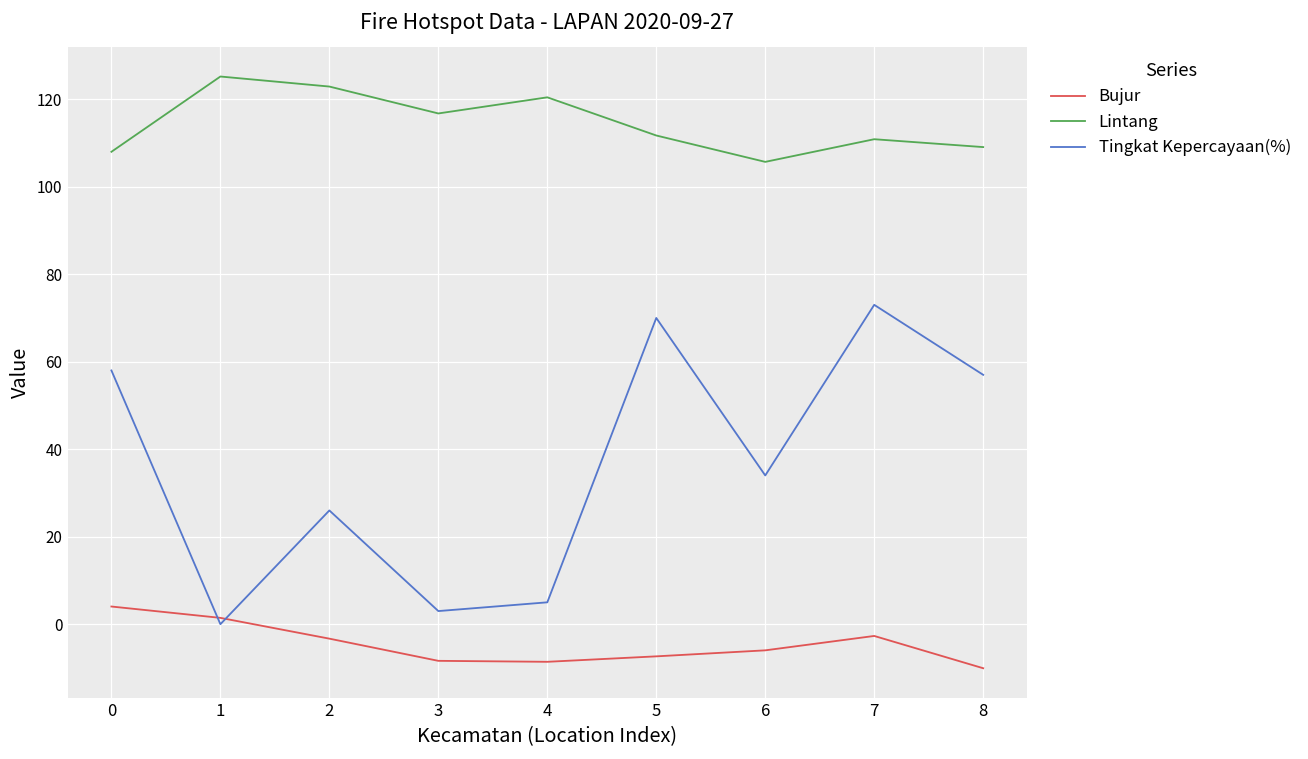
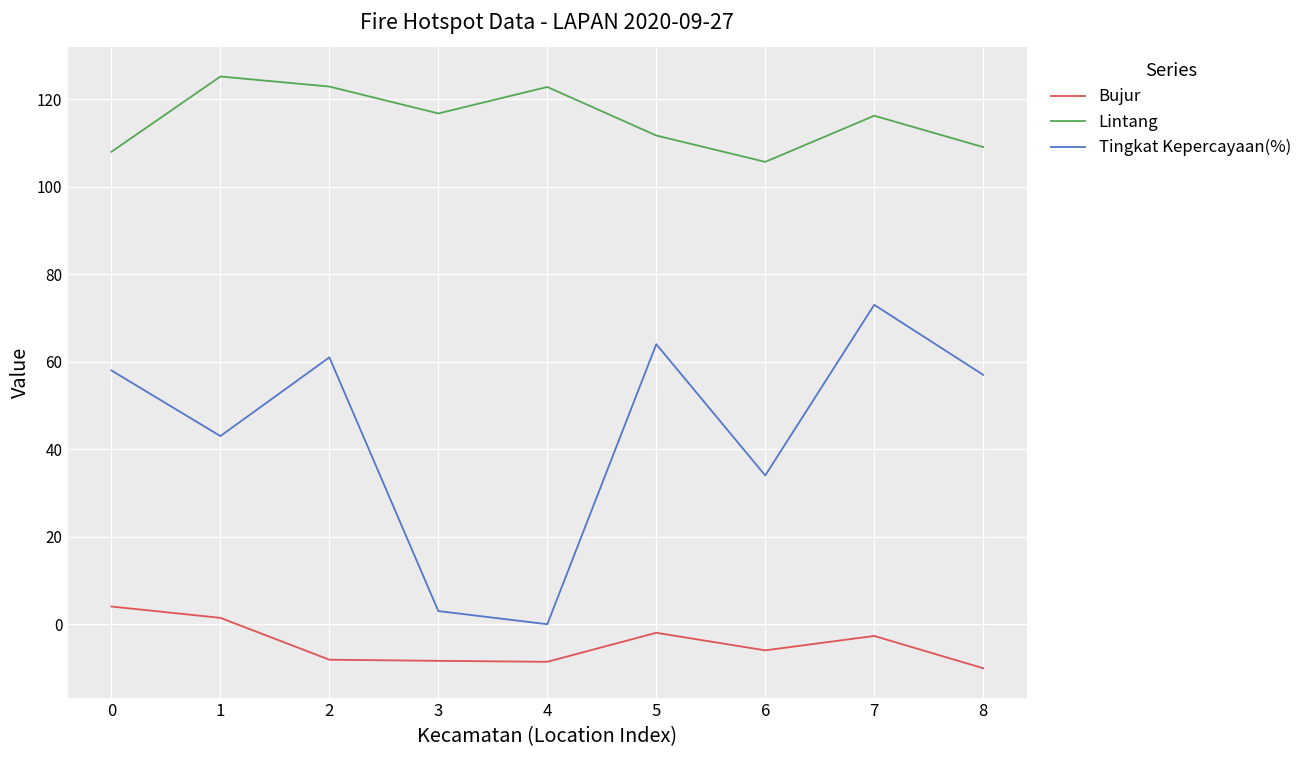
  {
    "Bujur": {
      "0": 4,
      "1": 1,
-     "2": -3,
+     "2": -8,
      "3": -8,
      "4": -9,
-     "5": -7,
+     "5": -2,
      "6": -6,
      "7": -3,
      "8": -10
    },
    "Lintang": {
      "0": 108,
      "1": 125,
      "2": 123,
      "3": 117,
-     "4": 120,
+     "4": 123,
      "5": 112,
      "6": 106,
-     "7": 111,
+     "7": 116,
      "8": 109
    },
    "Tingkat Kepercayaan(%)": {
      "0": 58,
-     "1": 0,
-     "2": 26,
+     "1": 43,
+     "2": 61,
      "3": 3,
-     "4": 5,
-     "5": 70,
+     "4": 0,
+     "5": 64,
      "6": 34,
      "7": 73,
      "8": 57
    }
  }
